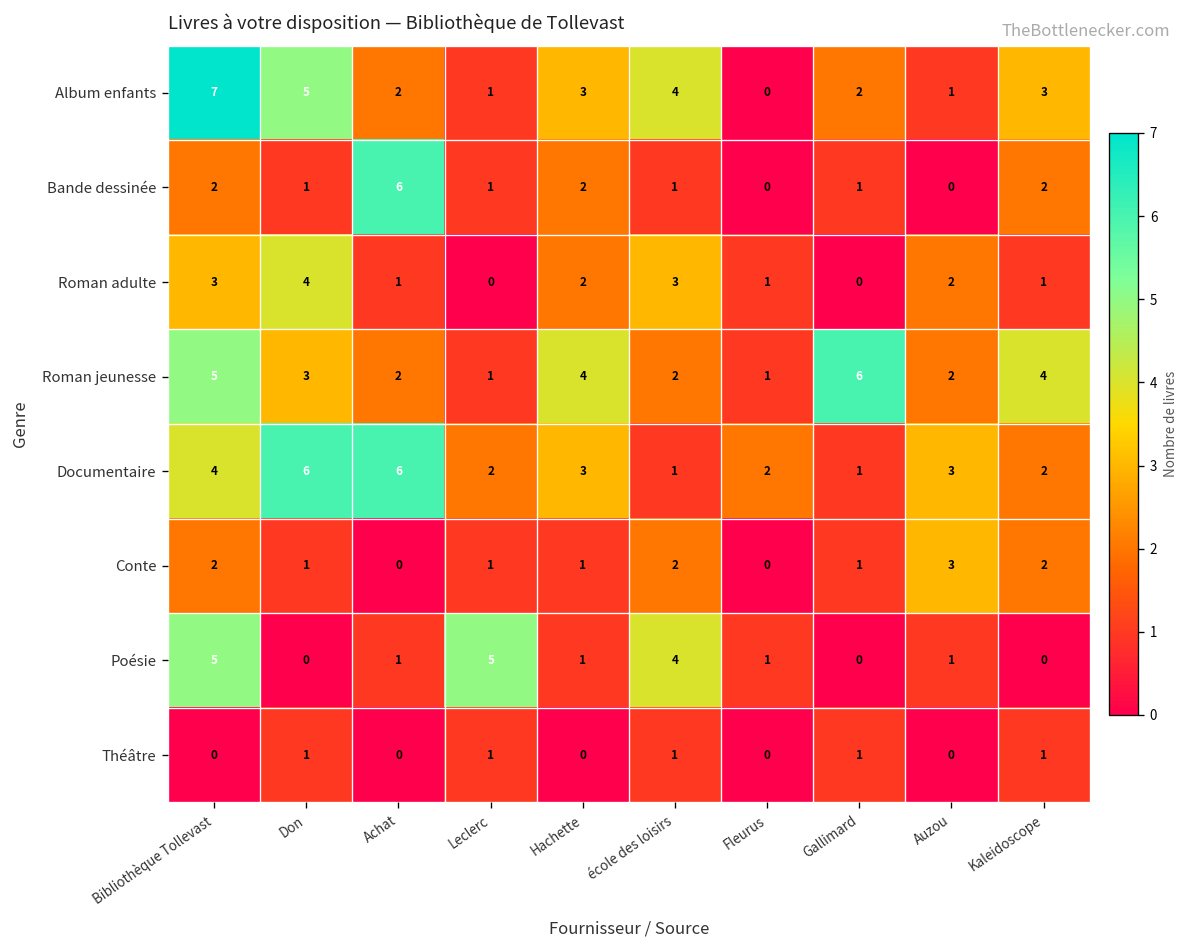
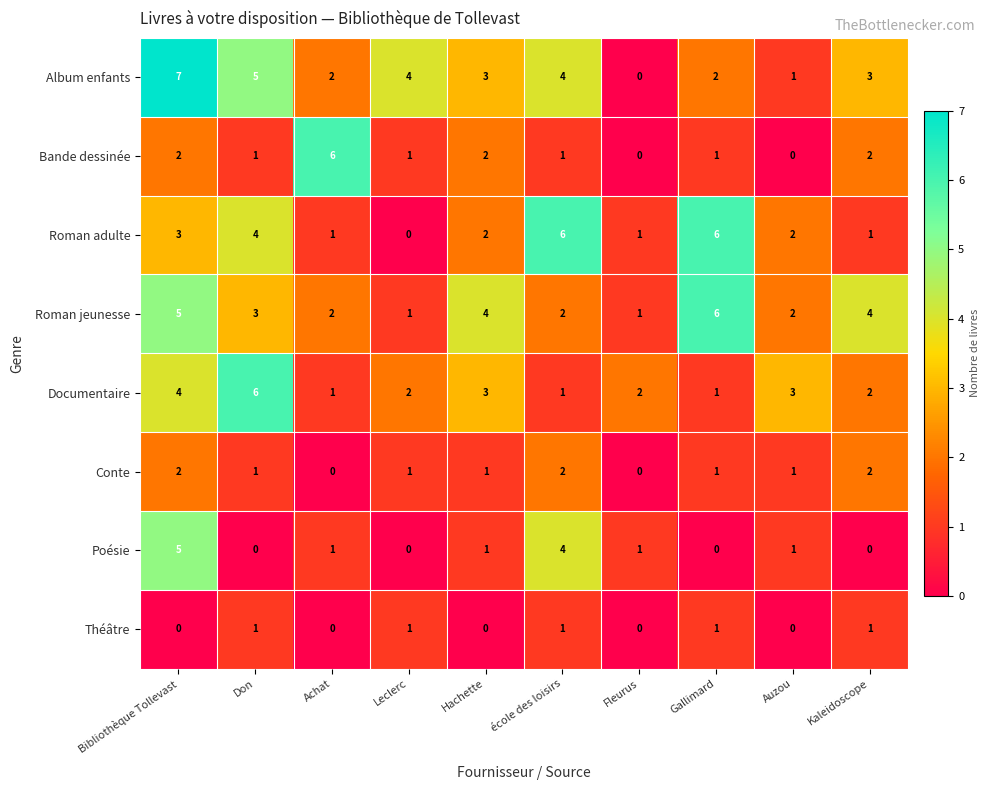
  {
    "Album enfants": {
      "Bibliothèque Tollevast": 7,
      "Don": 5,
      "Achat": 2,
-     "Leclerc": 1,
+     "Leclerc": 4,
      "Hachette": 3,
      "école des loisirs": 4,
      "Fleurus": 0,
      "Gallimard": 2,
      "Auzou": 1,
      "Kaleidoscope": 3
    },
    "Bande dessinée": {
      "Bibliothèque Tollevast": 2,
      "Don": 1,
      "Achat": 6,
      "Leclerc": 1,
      "Hachette": 2,
      "école des loisirs": 1,
      "Fleurus": 0,
      "Gallimard": 1,
      "Auzou": 0,
      "Kaleidoscope": 2
    },
    "Roman adulte": {
      "Bibliothèque Tollevast": 3,
      "Don": 4,
      "Achat": 1,
      "Leclerc": 0,
      "Hachette": 2,
-     "école des loisirs": 3,
+     "école des loisirs": 6,
      "Fleurus": 1,
-     "Gallimard": 0,
+     "Gallimard": 6,
      "Auzou": 2,
      "Kaleidoscope": 1
    },
    "Roman jeunesse": {
      "Bibliothèque Tollevast": 5,
      "Don": 3,
      "Achat": 2,
      "Leclerc": 1,
      "Hachette": 4,
      "école des loisirs": 2,
      "Fleurus": 1,
      "Gallimard": 6,
      "Auzou": 2,
      "Kaleidoscope": 4
    },
    "Documentaire": {
      "Bibliothèque Tollevast": 4,
      "Don": 6,
-     "Achat": 6,
+     "Achat": 1,
      "Leclerc": 2,
      "Hachette": 3,
      "école des loisirs": 1,
      "Fleurus": 2,
      "Gallimard": 1,
      "Auzou": 3,
      "Kaleidoscope": 2
    },
    "Conte": {
      "Bibliothèque Tollevast": 2,
      "Don": 1,
      "Achat": 0,
      "Leclerc": 1,
      "Hachette": 1,
      "école des loisirs": 2,
      "Fleurus": 0,
      "Gallimard": 1,
-     "Auzou": 3,
+     "Auzou": 1,
      "Kaleidoscope": 2
    },
    "Poésie": {
      "Bibliothèque Tollevast": 5,
      "Don": 0,
      "Achat": 1,
-     "Leclerc": 5,
+     "Leclerc": 0,
      "Hachette": 1,
      "école des loisirs": 4,
      "Fleurus": 1,
      "Gallimard": 0,
      "Auzou": 1,
      "Kaleidoscope": 0
    },
    "Théâtre": {
      "Bibliothèque Tollevast": 0,
      "Don": 1,
      "Achat": 0,
      "Leclerc": 1,
      "Hachette": 0,
      "école des loisirs": 1,
      "Fleurus": 0,
      "Gallimard": 1,
      "Auzou": 0,
      "Kaleidoscope": 1
    }
  }
